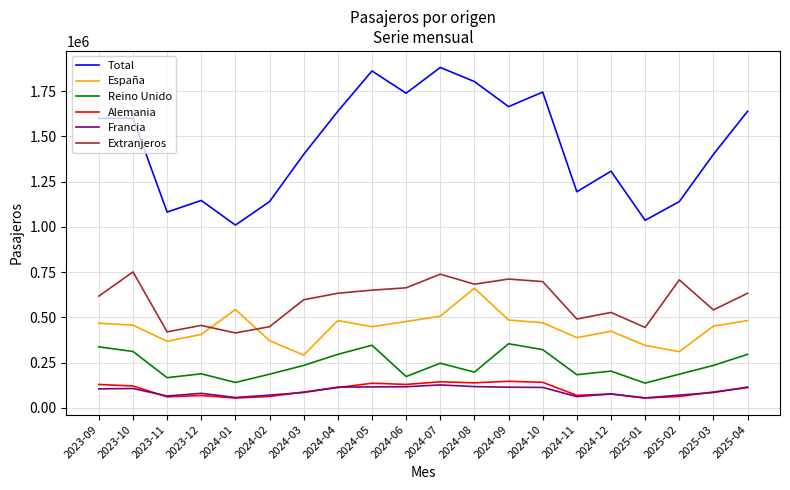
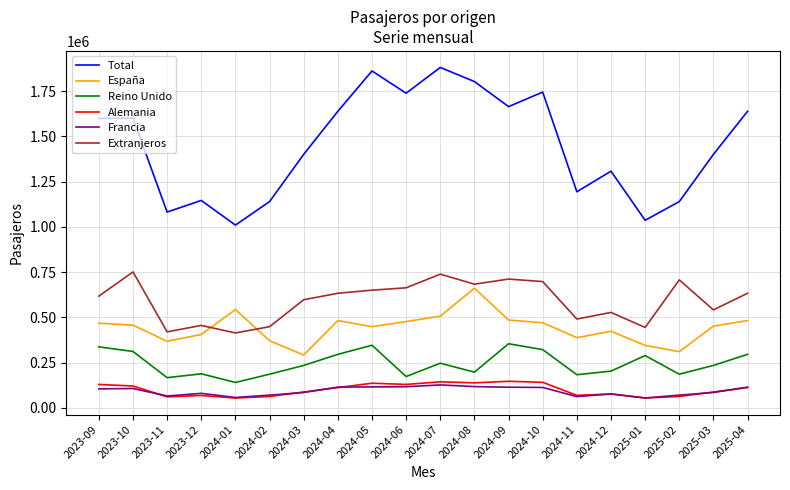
  {
    "Total": {
      "2023-11": 1080000,
      "2023-12": 1150000,
      "2024-01": 1010000,
      "2024-02": 1140000,
      "2024-03": 1400000,
      "2024-04": 1640000,
      "2024-05": 1860000,
      "2024-06": 1740000,
      "2024-07": 1880000,
      "2024-08": 1800000,
      "2024-09": 1670000,
      "2024-10": 1750000,
      "2024-11": 1190000,
      "2024-12": 1310000,
      "2025-01": 1040000,
      "2025-02": 1140000,
      "2025-03": 1400000,
      "2025-04": 1640000
    },
    "España": {
      "2023-09": 470000,
      "2023-10": 460000,
      "2023-11": 370000,
      "2023-12": 410000,
      "2024-01": 540000,
      "2024-02": 370000,
      "2024-03": 290000,
      "2024-04": 480000,
      "2024-05": 450000,
      "2024-06": 480000,
      "2024-07": 510000,
      "2024-08": 660000,
      "2024-09": 490000,
      "2024-10": 470000,
      "2024-11": 390000,
      "2024-12": 420000,
      "2025-01": 350000,
      "2025-02": 310000,
      "2025-03": 450000,
      "2025-04": 480000
    },
    "Reino Unido": {
      "2023-09": 340000,
      "2023-10": 310000,
      "2023-11": 170000,
      "2023-12": 190000,
      "2024-01": 140000,
      "2024-02": 190000,
      "2024-03": 230000,
      "2024-04": 300000,
      "2024-05": 350000,
      "2024-06": 170000,
      "2024-07": 250000,
      "2024-08": 200000,
      "2024-09": 350000,
      "2024-10": 320000,
      "2024-11": 180000,
      "2024-12": 200000,
-     "2025-01": 140000,
+     "2025-01": 290000,
      "2025-02": 190000,
      "2025-03": 230000,
      "2025-04": 300000
    },
    "Alemania": {
      "2023-09": 130000,
      "2024-05": 140000,
      "2024-07": 140000,
      "2024-08": 140000,
      "2024-09": 150000,
      "2024-10": 140000
    },
    "Francia": {
      "2023-09": 110000,
      "2024-05": 120000,
      "2024-07": 130000,
      "2024-08": 120000,
      "2024-09": 110000,
      "2024-10": 110000
    },
    "Extranjeros": {
      "2023-09": 620000,
      "2023-10": 750000,
      "2023-11": 420000,
      "2023-12": 460000,
      "2024-01": 410000,
      "2024-02": 450000,
      "2024-03": 600000,
      "2024-04": 630000,
      "2024-05": 650000,
      "2024-06": 660000,
      "2024-07": 740000,
      "2024-08": 680000,
      "2024-09": 710000,
      "2024-10": 700000,
      "2024-11": 490000,
      "2024-12": 530000,
      "2025-01": 440000,
      "2025-02": 710000,
      "2025-03": 540000,
      "2025-04": 630000
    }
  }
